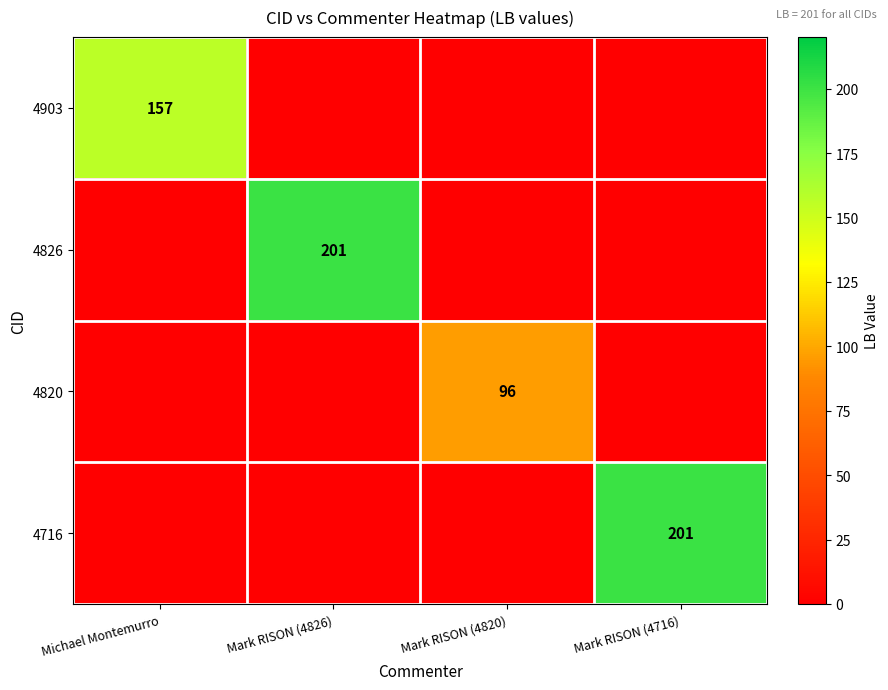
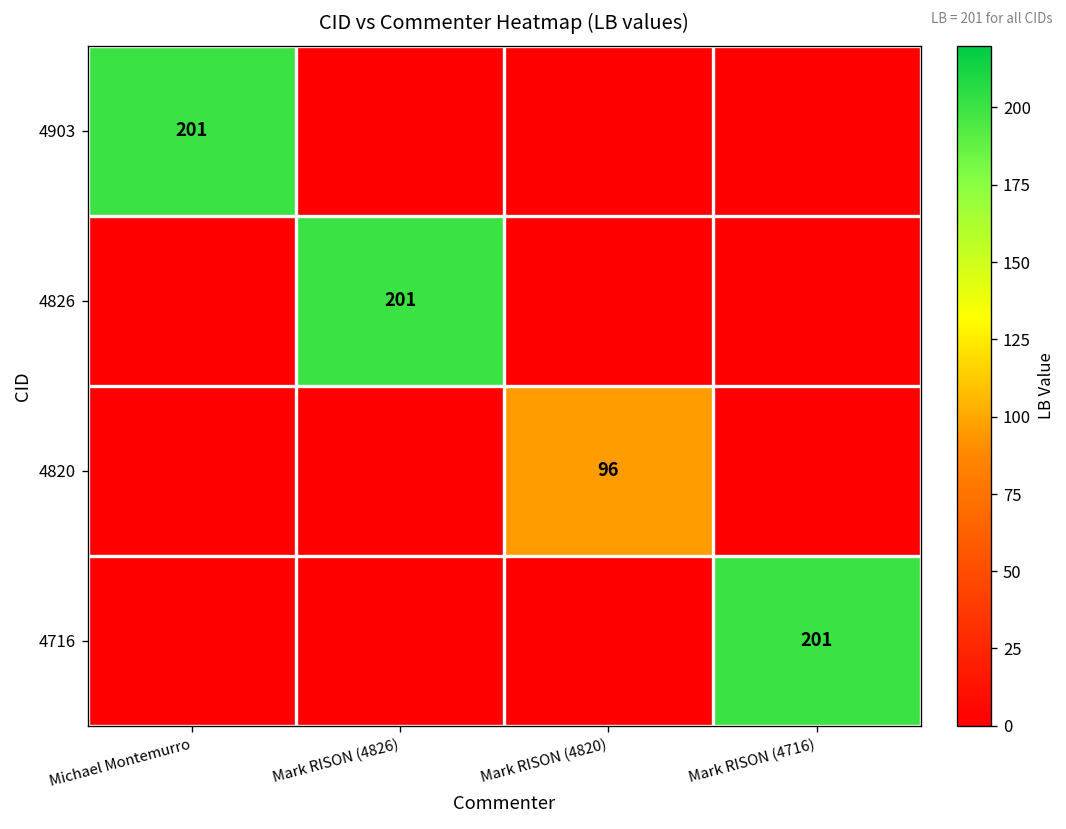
  {
    "4903": {
-     "Michael Montemurro": 157
+     "Michael Montemurro": 201
    },
    "4826": {
      "Mark RISON (4826)": 201
    },
    "4820": {
      "Mark RISON (4820)": 96
    },
    "4716": {
      "Mark RISON (4716)": 201
    }
  }
